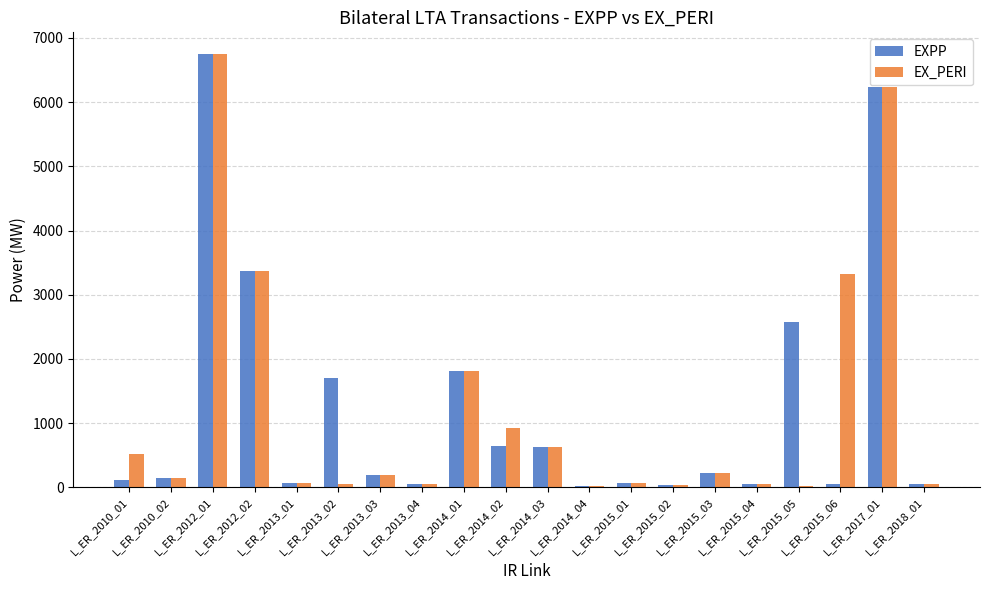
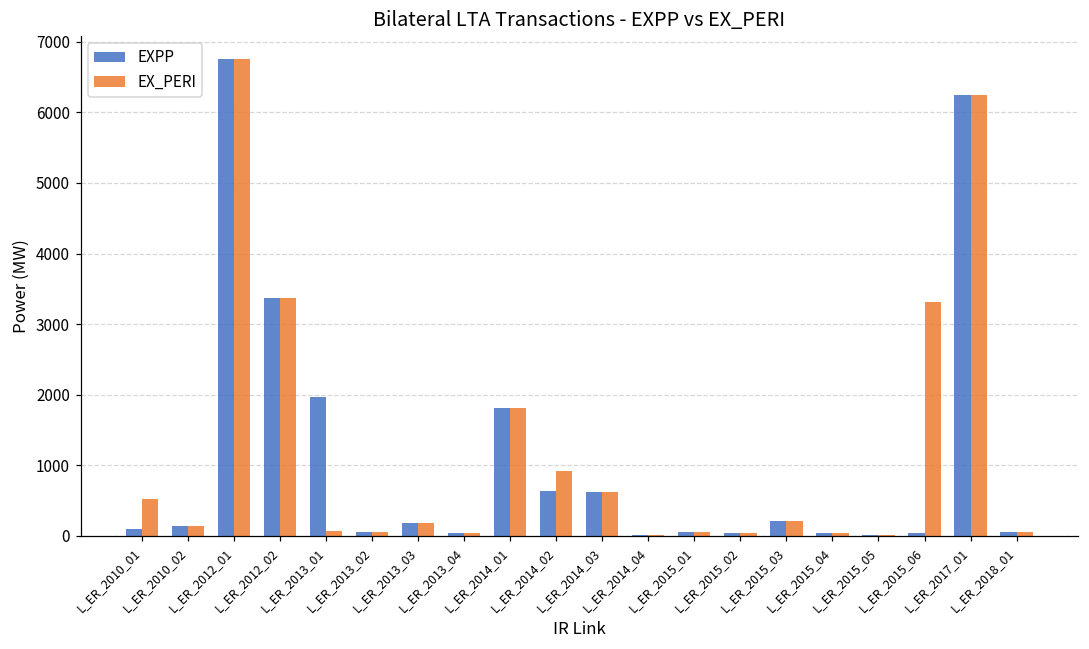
  {
    "EXPP": {
      "L_ER_2010_01": 100,
      "L_ER_2010_02": 100,
      "L_ER_2012_01": 6800,
      "L_ER_2012_02": 3400,
-     "L_ER_2013_01": 100,
-     "L_ER_2013_02": 1700,
+     "L_ER_2013_01": 2000,
+     "L_ER_2013_02": 100,
      "L_ER_2013_03": 200,
      "L_ER_2013_04": 0,
      "L_ER_2014_01": 1800,
      "L_ER_2014_02": 600,
      "L_ER_2014_03": 600,
      "L_ER_2015_01": 100,
      "L_ER_2015_02": 0,
      "L_ER_2015_03": 200,
      "L_ER_2015_04": 0,
-     "L_ER_2015_05": 2600,
+     "L_ER_2015_05": 0,
      "L_ER_2015_06": 0,
      "L_ER_2017_01": 6200,
      "L_ER_2018_01": 100
    },
    "EX_PERI": {
      "L_ER_2010_01": 500,
      "L_ER_2010_02": 100,
      "L_ER_2012_01": 6800,
      "L_ER_2012_02": 3400,
      "L_ER_2013_01": 100,
      "L_ER_2013_02": 100,
      "L_ER_2013_03": 200,
      "L_ER_2013_04": 0,
      "L_ER_2014_01": 1800,
      "L_ER_2014_02": 900,
      "L_ER_2014_03": 600,
      "L_ER_2015_01": 100,
      "L_ER_2015_02": 0,
      "L_ER_2015_03": 200,
      "L_ER_2015_04": 0,
      "L_ER_2015_06": 3300,
      "L_ER_2017_01": 6200,
      "L_ER_2018_01": 100
    }
  }
